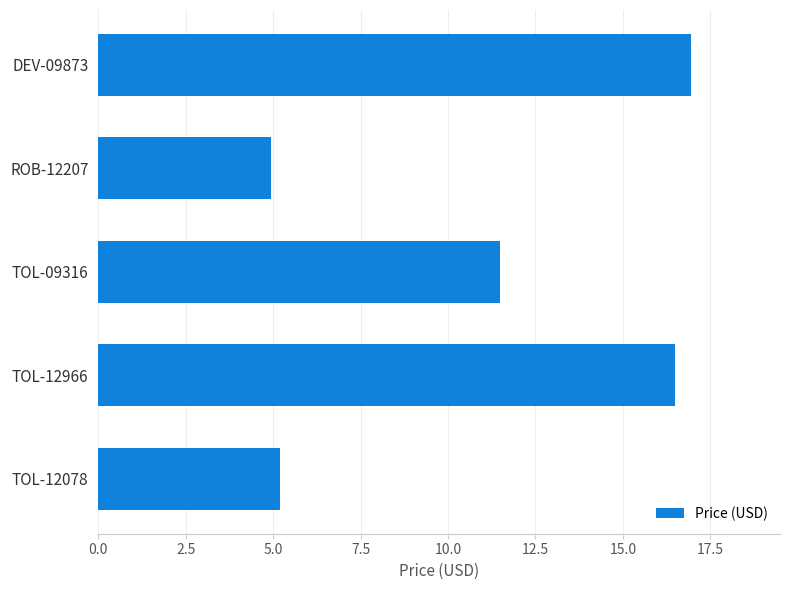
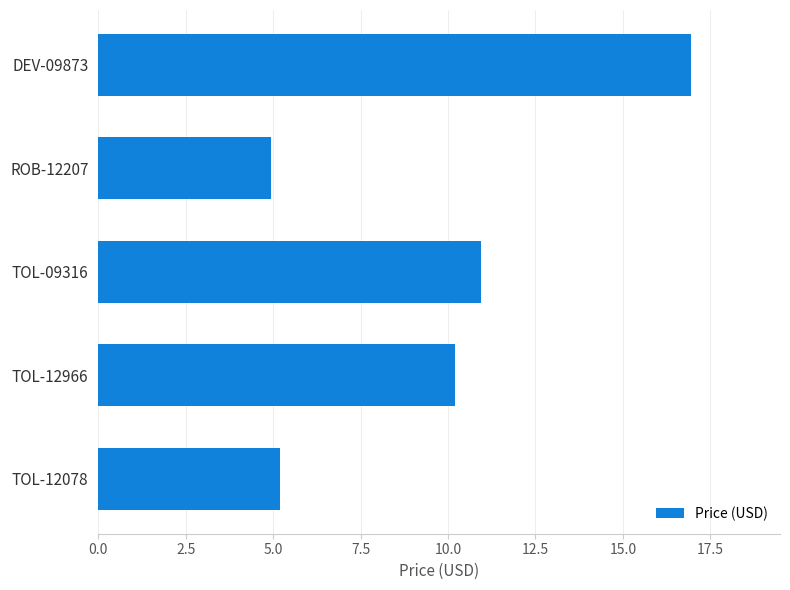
  {
    "DEV-09873": 17.0,
    "ROB-12207": 5.0,
-   "TOL-09316": 11.5,
-   "TOL-12966": 16.5,
+   "TOL-09316": 11.0,
+   "TOL-12966": 10.2,
    "TOL-12078": 5.2
  }
